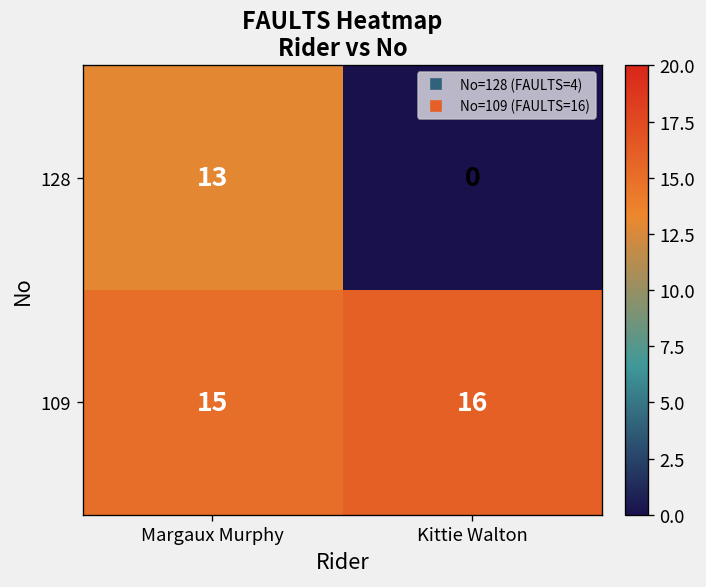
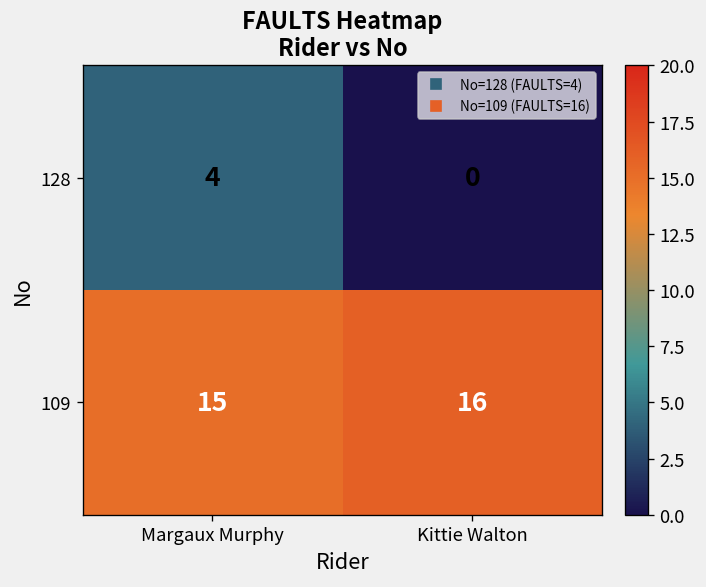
  {
    "128": {
-     "Margaux Murphy": 13,
+     "Margaux Murphy": 4,
      "Kittie Walton": 0
    },
    "109": {
      "Margaux Murphy": 15,
      "Kittie Walton": 16
    }
  }
